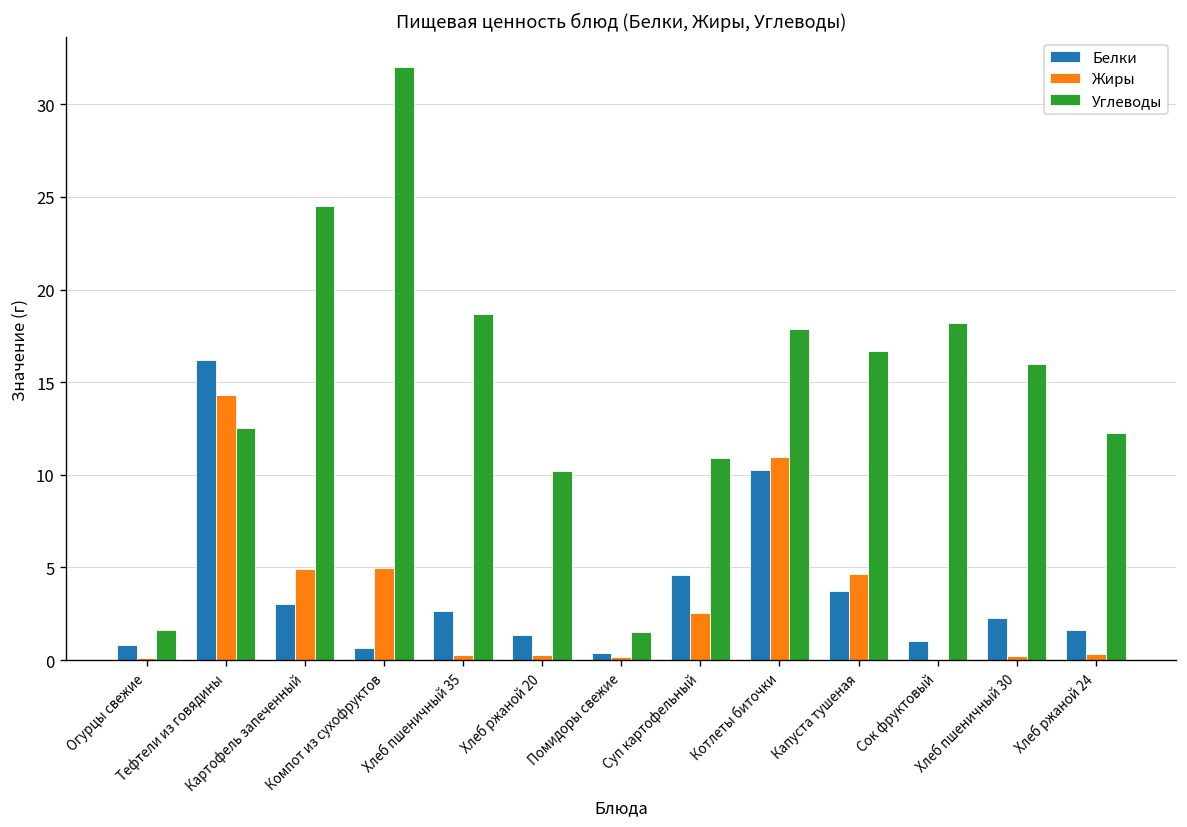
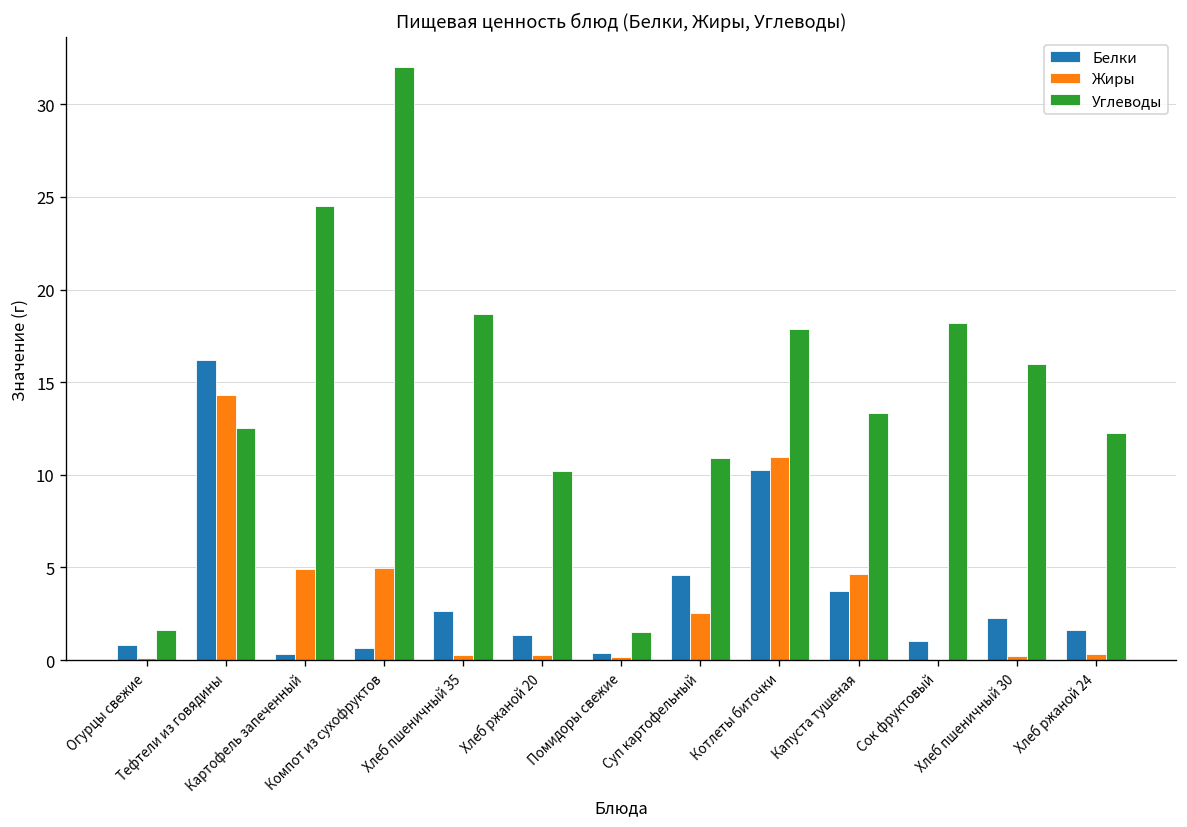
  {
    "Белки": {
      "Огурцы свежие": 0.8,
      "Тефтели из говядины": 16.2,
-     "Картофель запеченный": 3.0,
+     "Картофель запеченный": 0.4,
      "Компот из сухофруктов": 0.7,
      "Хлеб пшеничный 35": 2.7,
      "Хлеб ржаной 20": 1.4,
      "Помидоры свежие": 0.4,
      "Суп картофельный": 4.6,
      "Котлеты биточки": 10.3,
      "Капуста тушеная": 3.7,
      "Сок фруктовый": 1.0,
      "Хлеб пшеничный 30": 2.3,
      "Хлеб ржаной 24": 1.6
    },
    "Жиры": {
      "Тефтели из говядины": 14.3,
      "Картофель запеченный": 4.9,
      "Компот из сухофруктов": 5.0,
      "Хлеб пшеничный 35": 0.3,
      "Хлеб ржаной 20": 0.3,
      "Суп картофельный": 2.5,
      "Котлеты биточки": 11.0,
      "Капуста тушеная": 4.7,
      "Сок фруктовый": 0.0,
      "Хлеб пшеничный 30": 0.2,
      "Хлеб ржаной 24": 0.3
    },
    "Углеводы": {
      "Огурцы свежие": 1.6,
      "Тефтели из говядины": 12.5,
      "Картофель запеченный": 24.5,
      "Компот из сухофруктов": 32.0,
      "Хлеб пшеничный 35": 18.7,
      "Хлеб ржаной 20": 10.2,
      "Помидоры свежие": 1.5,
      "Суп картофельный": 10.9,
      "Котлеты биточки": 17.9,
-     "Капуста тушеная": 16.7,
+     "Капуста тушеная": 13.4,
      "Сок фруктовый": 18.2,
      "Хлеб пшеничный 30": 16.0,
      "Хлеб ржаной 24": 12.3
    }
  }
